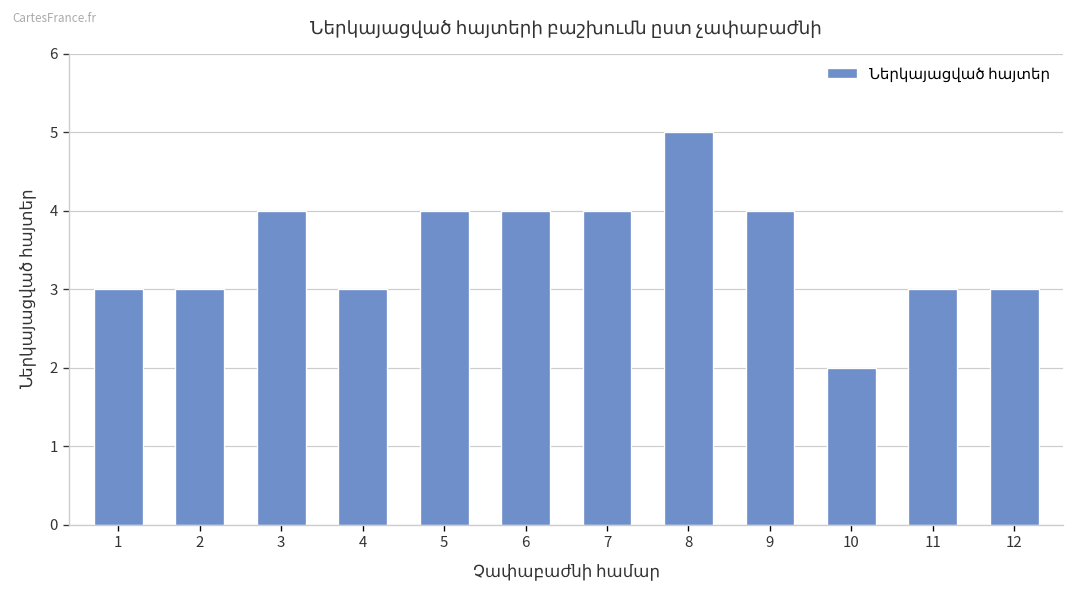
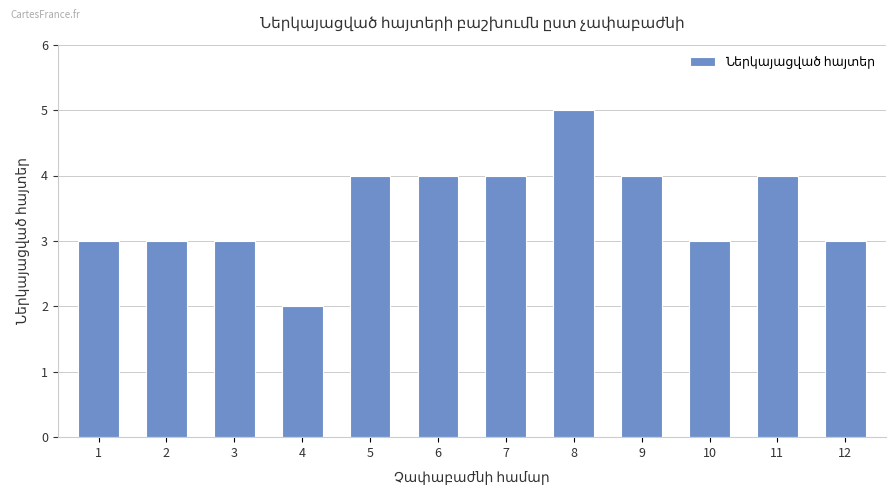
  {
    "1": 3,
    "2": 3,
-   "3": 4,
-   "4": 3,
+   "3": 3,
+   "4": 2,
    "5": 4,
    "6": 4,
    "7": 4,
    "8": 5,
    "9": 4,
-   "10": 2,
-   "11": 3,
+   "10": 3,
+   "11": 4,
    "12": 3
  }
